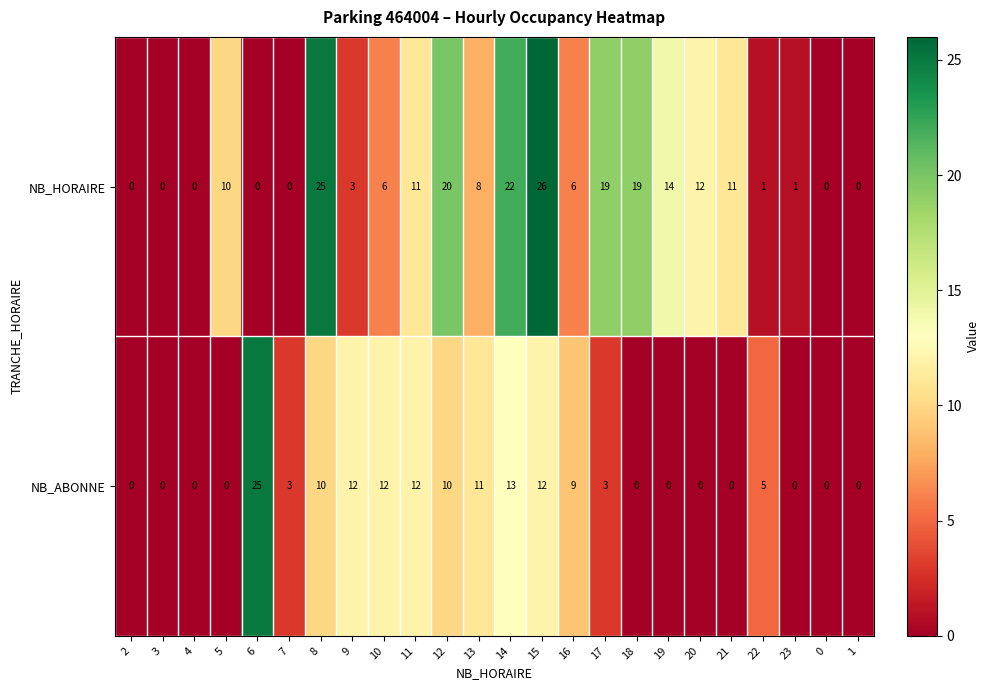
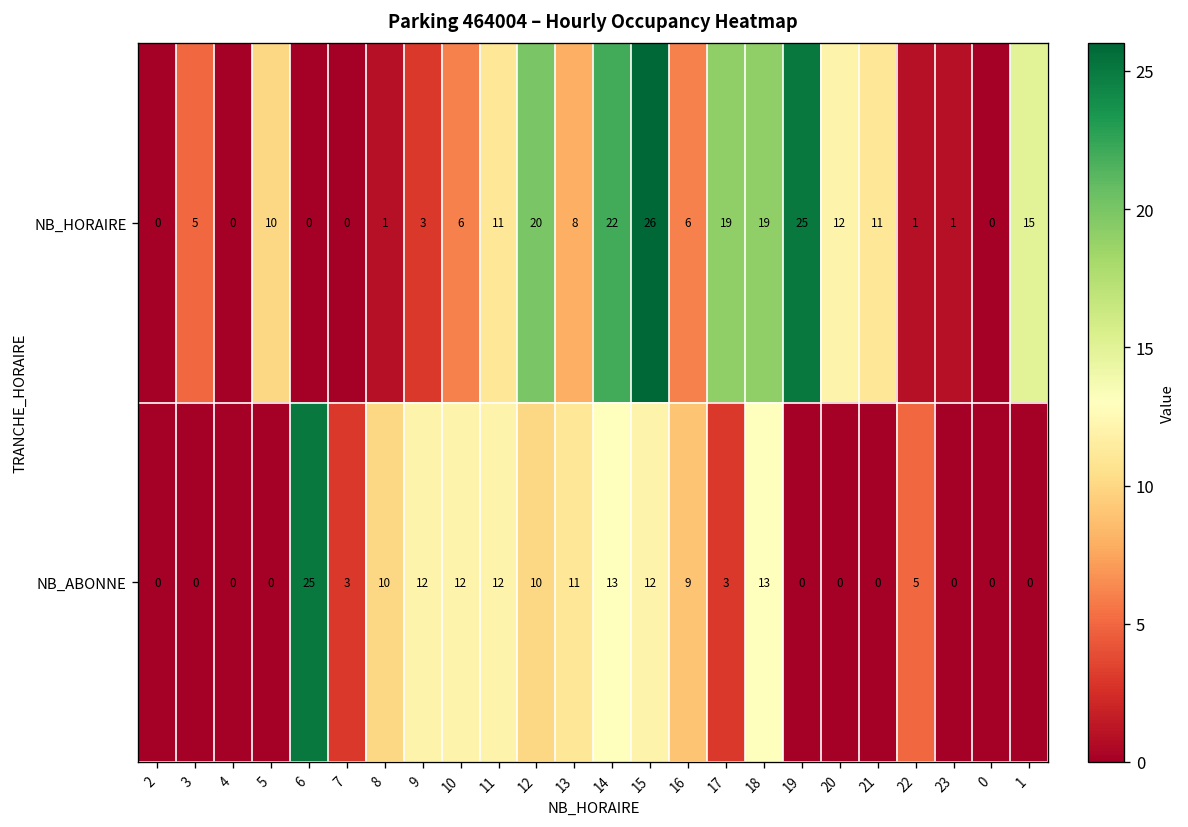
  {
    "NB_HORAIRE": {
      "2": 0,
-     "3": 0,
+     "3": 5,
      "4": 0,
      "5": 10,
      "6": 0,
      "7": 0,
-     "8": 25,
+     "8": 1,
      "9": 3,
      "10": 6,
      "11": 11,
      "12": 20,
      "13": 8,
      "14": 22,
      "15": 26,
      "16": 6,
      "17": 19,
      "18": 19,
-     "19": 14,
+     "19": 25,
      "20": 12,
      "21": 11,
      "22": 1,
      "23": 1,
      "0": 0,
-     "1": 0
+     "1": 15
    },
    "NB_ABONNE": {
      "2": 0,
      "3": 0,
      "4": 0,
      "5": 0,
      "6": 25,
      "7": 3,
      "8": 10,
      "9": 12,
      "10": 12,
      "11": 12,
      "12": 10,
      "13": 11,
      "14": 13,
      "15": 12,
      "16": 9,
      "17": 3,
-     "18": 0,
+     "18": 13,
      "19": 0,
      "20": 0,
      "21": 0,
      "22": 5,
      "23": 0,
      "0": 0,
      "1": 0
    }
  }
